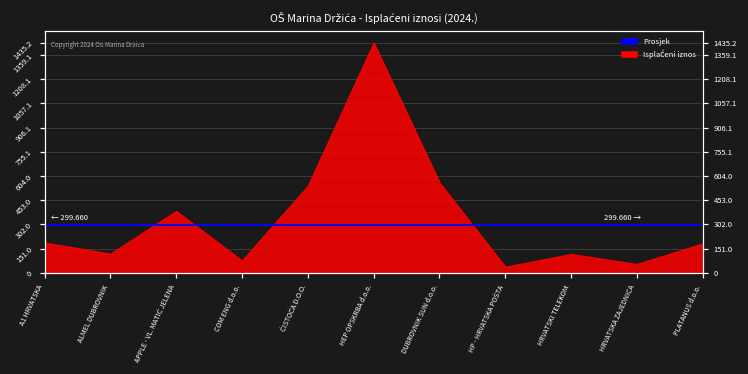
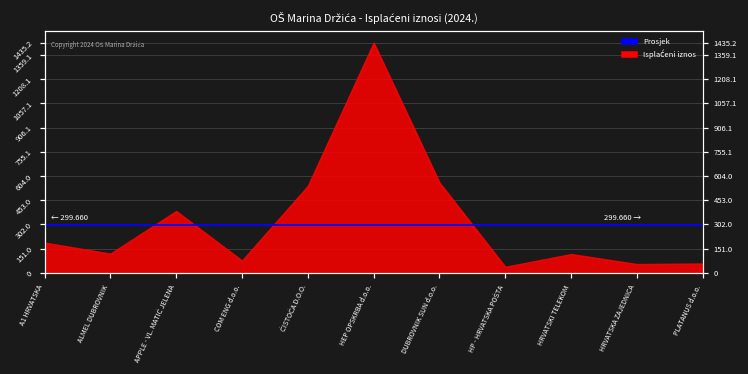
  {
    "ALMEL DUBROVNIK": 120,
    "APPLE - VL. MATIĆ JELENA": 390,
    "COM ENG d.o.o.": 80,
    "ČISTOĆA D.O.O.": 540,
    "HEP OPSKRBA d.o.o.": 1440,
    "DUBROVNIK SUN d.o.o.": 560,
    "HP - HRVATSKA POŠTA": 40,
    "HRVATSKI TELEKOM": 120,
    "HRVATSKA ZAJEDNICA": 60,
-   "PLATANUS d.o.o.": 180
+   "PLATANUS d.o.o.": 60
  }
